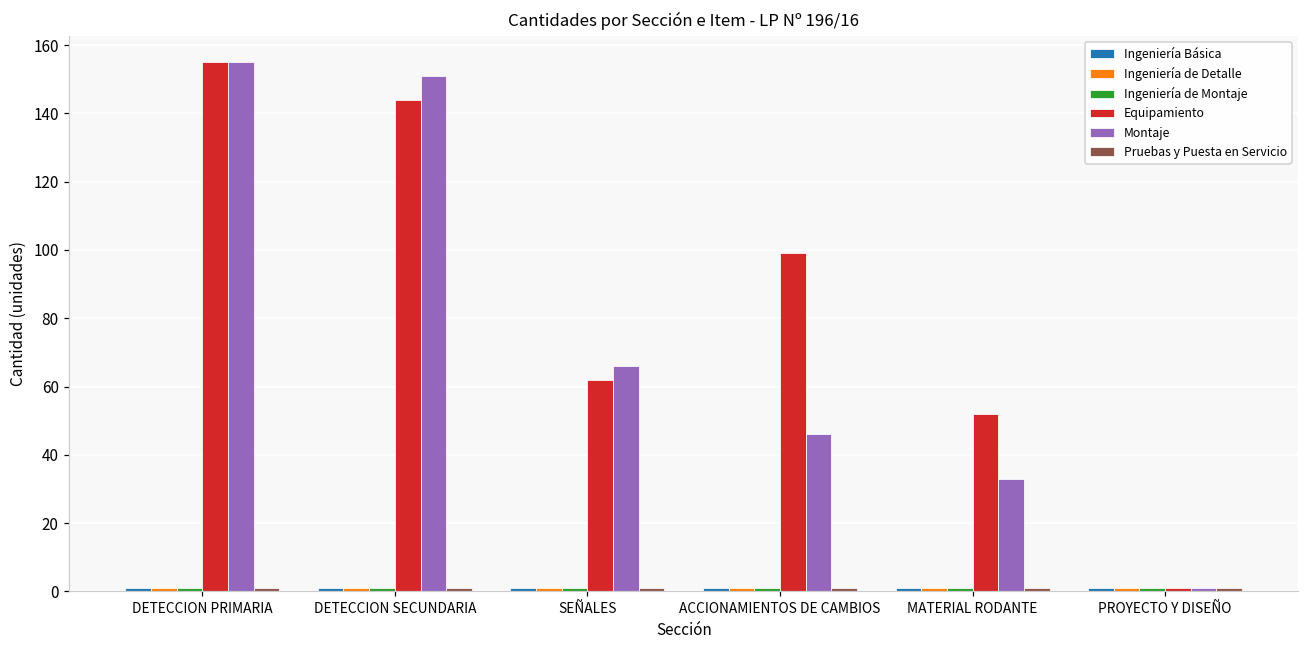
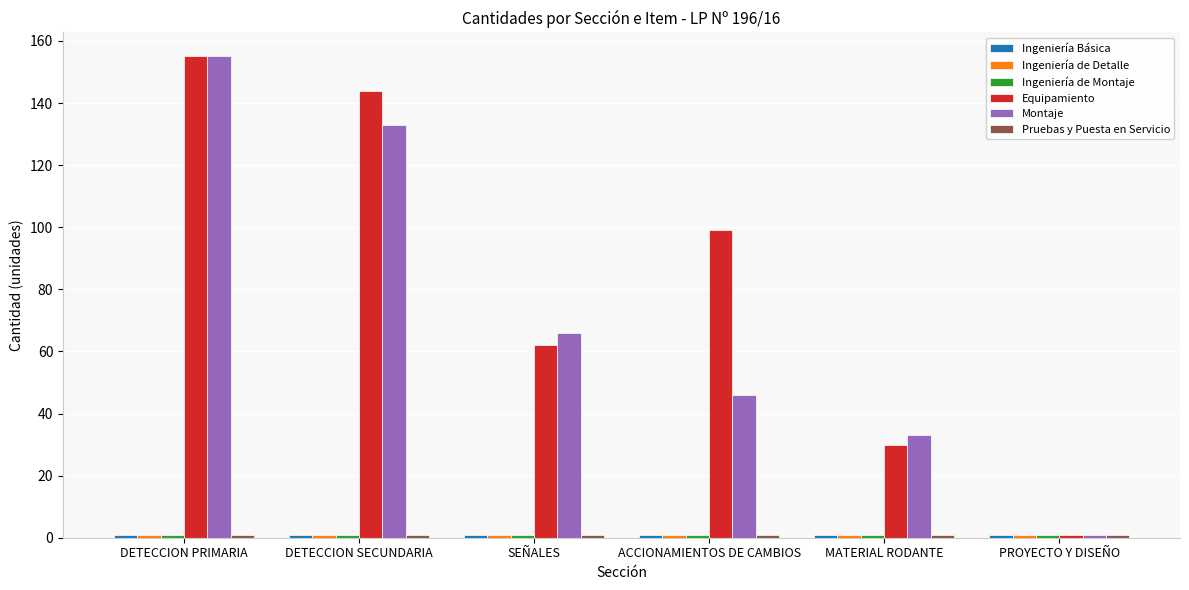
  {
    "Ingeniería Básica": {
      "DETECCION PRIMARIA": 1,
      "DETECCION SECUNDARIA": 1,
      "SEÑALES": 1,
      "ACCIONAMIENTOS DE CAMBIOS": 1,
      "MATERIAL RODANTE": 1,
      "PROYECTO Y DISEÑO": 1
    },
    "Ingeniería de Detalle": {
      "DETECCION PRIMARIA": 1,
      "DETECCION SECUNDARIA": 1,
      "SEÑALES": 1,
      "ACCIONAMIENTOS DE CAMBIOS": 1,
      "MATERIAL RODANTE": 1,
      "PROYECTO Y DISEÑO": 1
    },
    "Ingeniería de Montaje": {
      "DETECCION PRIMARIA": 1,
      "DETECCION SECUNDARIA": 1,
      "SEÑALES": 1,
      "ACCIONAMIENTOS DE CAMBIOS": 1,
      "MATERIAL RODANTE": 1,
      "PROYECTO Y DISEÑO": 1
    },
    "Equipamiento": {
      "DETECCION PRIMARIA": 155,
      "DETECCION SECUNDARIA": 144,
      "SEÑALES": 62,
      "ACCIONAMIENTOS DE CAMBIOS": 99,
-     "MATERIAL RODANTE": 52,
+     "MATERIAL RODANTE": 30,
      "PROYECTO Y DISEÑO": 1
    },
    "Montaje": {
      "DETECCION PRIMARIA": 155,
-     "DETECCION SECUNDARIA": 151,
+     "DETECCION SECUNDARIA": 133,
      "SEÑALES": 66,
      "ACCIONAMIENTOS DE CAMBIOS": 46,
      "MATERIAL RODANTE": 33,
      "PROYECTO Y DISEÑO": 1
    },
    "Pruebas y Puesta en Servicio": {
      "DETECCION PRIMARIA": 1,
      "DETECCION SECUNDARIA": 1,
      "SEÑALES": 1,
      "ACCIONAMIENTOS DE CAMBIOS": 1,
      "MATERIAL RODANTE": 1,
      "PROYECTO Y DISEÑO": 1
    }
  }
